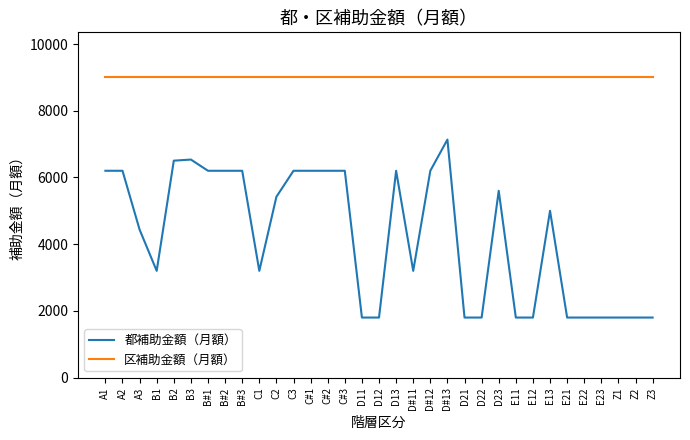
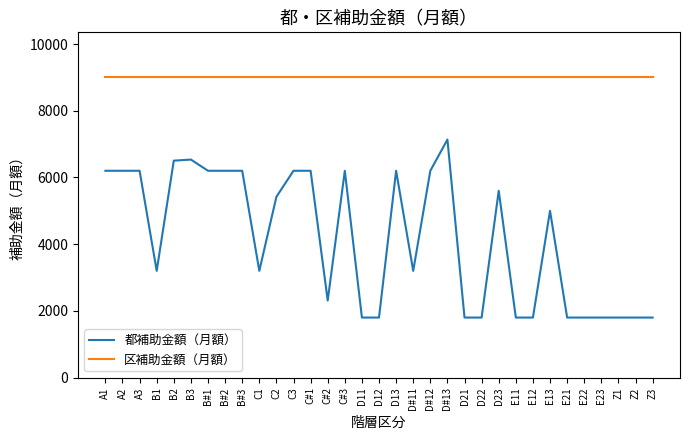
  {
    "都補助金額（月額）": {
      "A1": 6200,
      "A2": 6200,
-     "A3": 4400,
+     "A3": 6200,
      "B1": 3200,
      "B2": 6500,
      "B3": 6500,
      "B#1": 6200,
      "B#2": 6200,
      "B#3": 6200,
      "C1": 3200,
      "C2": 5400,
      "C3": 6200,
      "C#1": 6200,
-     "C#2": 6200,
+     "C#2": 2300,
      "C#3": 6200,
      "D11": 1800,
      "D12": 1800,
      "D13": 6200,
      "D#11": 3200,
      "D#12": 6200,
      "D#13": 7100,
      "D21": 1800,
      "D22": 1800,
      "D23": 5600,
      "E11": 1800,
      "E12": 1800,
      "E13": 5000,
      "E21": 1800,
      "E22": 1800,
      "E23": 1800,
      "Z1": 1800,
      "Z2": 1800,
      "Z3": 1800
    },
    "区補助金額（月額）": {
      "A1": 9000,
      "A2": 9000,
      "A3": 9000,
      "B1": 9000,
      "B2": 9000,
      "B3": 9000,
      "B#1": 9000,
      "B#2": 9000,
      "B#3": 9000,
      "C1": 9000,
      "C2": 9000,
      "C3": 9000,
      "C#1": 9000,
      "C#2": 9000,
      "C#3": 9000,
      "D11": 9000,
      "D12": 9000,
      "D13": 9000,
      "D#11": 9000,
      "D#12": 9000,
      "D#13": 9000,
      "D21": 9000,
      "D22": 9000,
      "D23": 9000,
      "E11": 9000,
      "E12": 9000,
      "E13": 9000,
      "E21": 9000,
      "E22": 9000,
      "E23": 9000,
      "Z1": 9000,
      "Z2": 9000,
      "Z3": 9000
    }
  }
